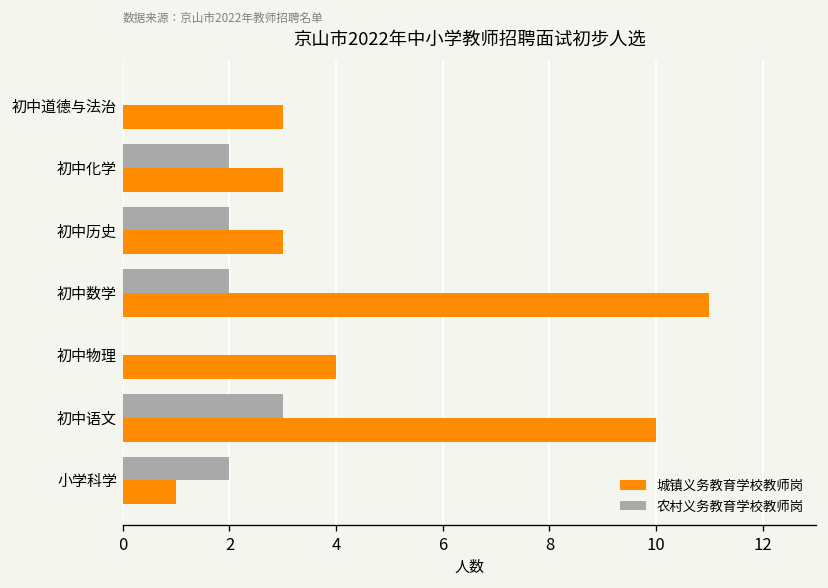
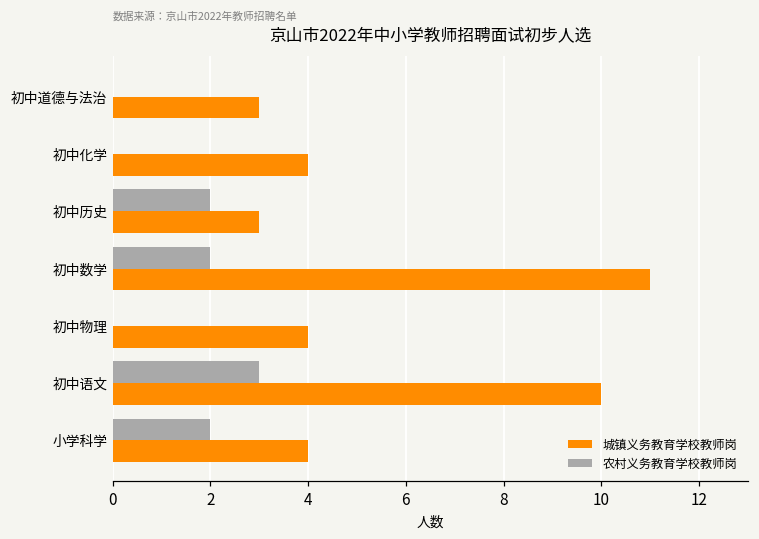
  {
    "城镇义务教育学校教师岗": {
      "初中道德与法治": 3,
-     "初中化学": 3,
+     "初中化学": 4,
      "初中历史": 3,
      "初中数学": 11,
      "初中物理": 4,
      "初中语文": 10,
-     "小学科学": 1
+     "小学科学": 4
    },
    "农村义务教育学校教师岗": {
      "初中道德与法治": 0,
-     "初中化学": 2,
+     "初中化学": 0,
      "初中历史": 2,
      "初中数学": 2,
      "初中物理": 0,
      "初中语文": 3,
      "小学科学": 2
    }
  }
